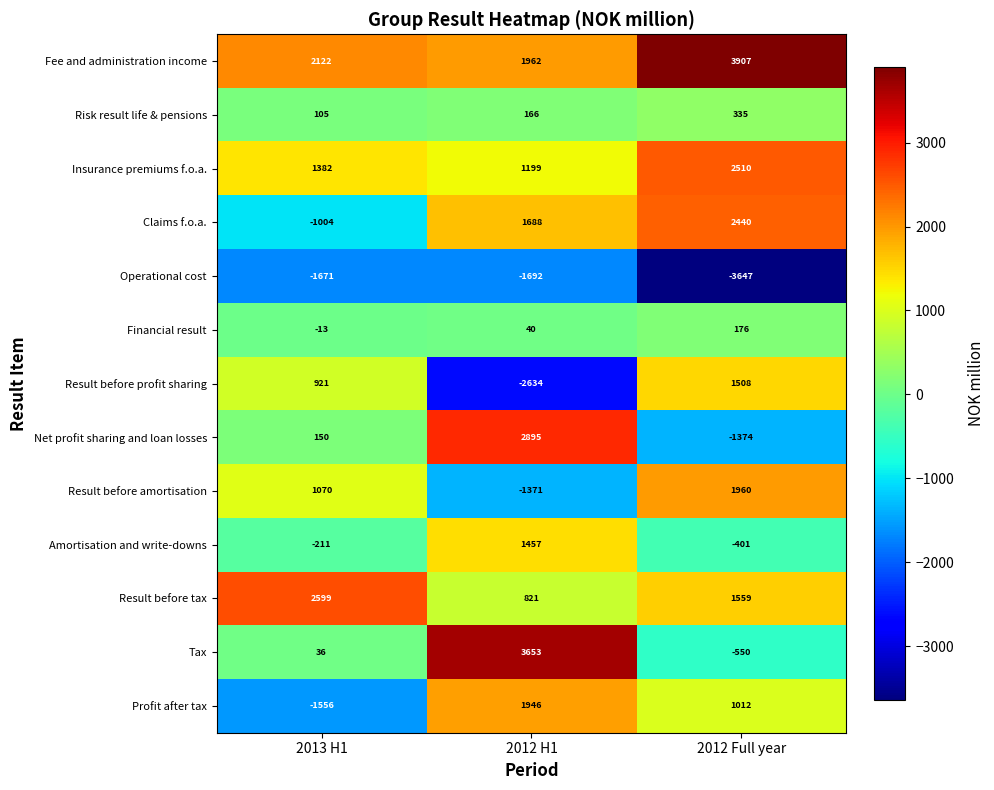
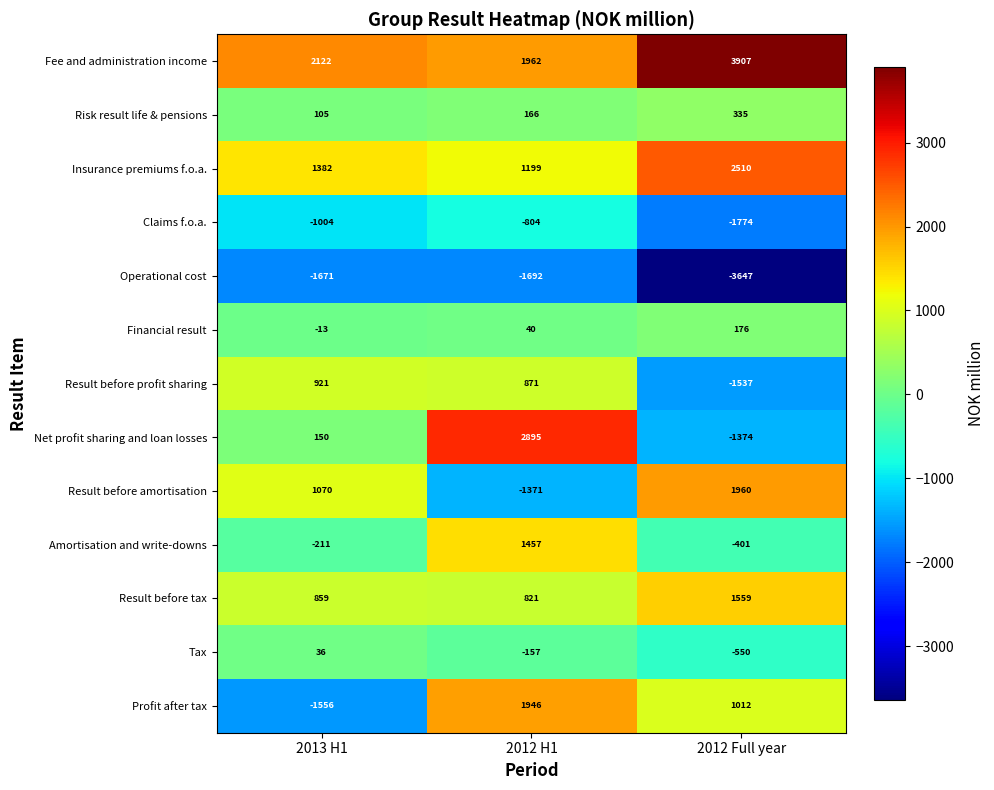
  {
    "Fee and administration income": {
      "2013 H1": 2122,
      "2012 H1": 1962,
      "2012 Full year": 3907
    },
    "Risk result life & pensions": {
      "2013 H1": 105,
      "2012 H1": 166,
      "2012 Full year": 335
    },
    "Insurance premiums f.o.a.": {
      "2013 H1": 1382,
      "2012 H1": 1199,
      "2012 Full year": 2510
    },
    "Claims f.o.a.": {
      "2013 H1": -1004,
-     "2012 H1": 1688,
-     "2012 Full year": 2440
+     "2012 H1": -804,
+     "2012 Full year": -1774
    },
    "Operational cost": {
      "2013 H1": -1671,
      "2012 H1": -1692,
      "2012 Full year": -3647
    },
    "Financial result": {
      "2013 H1": -13,
      "2012 H1": 40,
      "2012 Full year": 176
    },
    "Result before profit sharing": {
      "2013 H1": 921,
-     "2012 H1": -2634,
-     "2012 Full year": 1508
+     "2012 H1": 871,
+     "2012 Full year": -1537
    },
    "Net profit sharing and loan losses": {
      "2013 H1": 150,
      "2012 H1": 2895,
      "2012 Full year": -1374
    },
    "Result before amortisation": {
      "2013 H1": 1070,
      "2012 H1": -1371,
      "2012 Full year": 1960
    },
    "Amortisation and write-downs": {
      "2013 H1": -211,
      "2012 H1": 1457,
      "2012 Full year": -401
    },
    "Result before tax": {
-     "2013 H1": 2599,
+     "2013 H1": 859,
      "2012 H1": 821,
      "2012 Full year": 1559
    },
    "Tax": {
      "2013 H1": 36,
-     "2012 H1": 3653,
+     "2012 H1": -157,
      "2012 Full year": -550
    },
    "Profit after tax": {
      "2013 H1": -1556,
      "2012 H1": 1946,
      "2012 Full year": 1012
    }
  }
